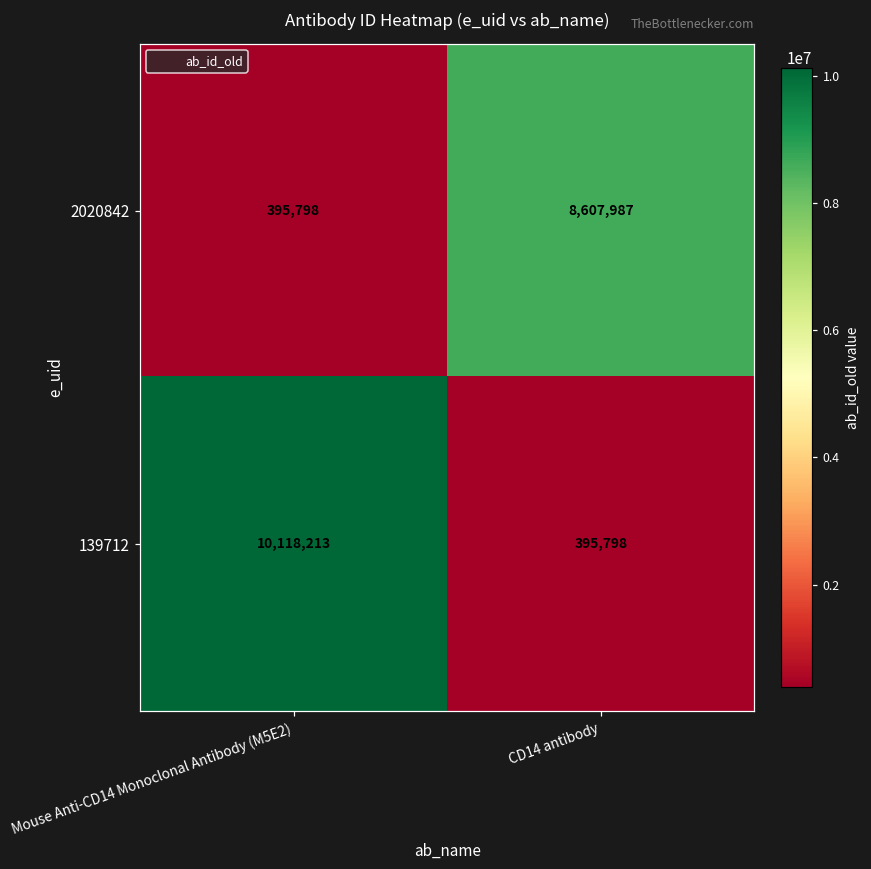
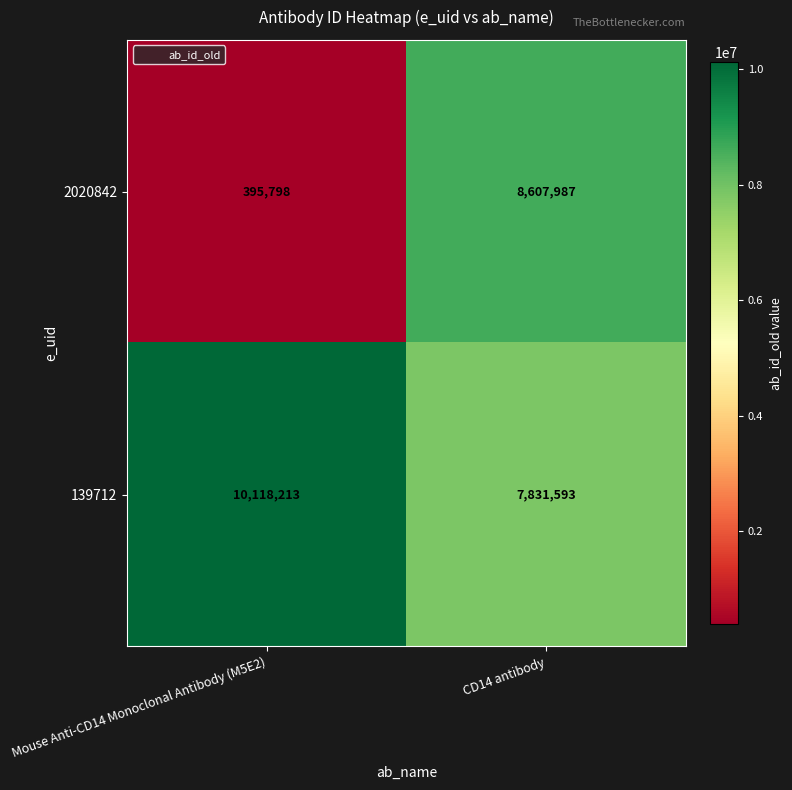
  {
    "2020842": {
      "Mouse Anti-CD14 Monoclonal Antibody (M5E2)": "395,798",
      "CD14 antibody": "8,607,987"
    },
    "139712": {
      "Mouse Anti-CD14 Monoclonal Antibody (M5E2)": "10,118,213",
-     "CD14 antibody": "395,798"
+     "CD14 antibody": "7,831,593"
    }
  }
